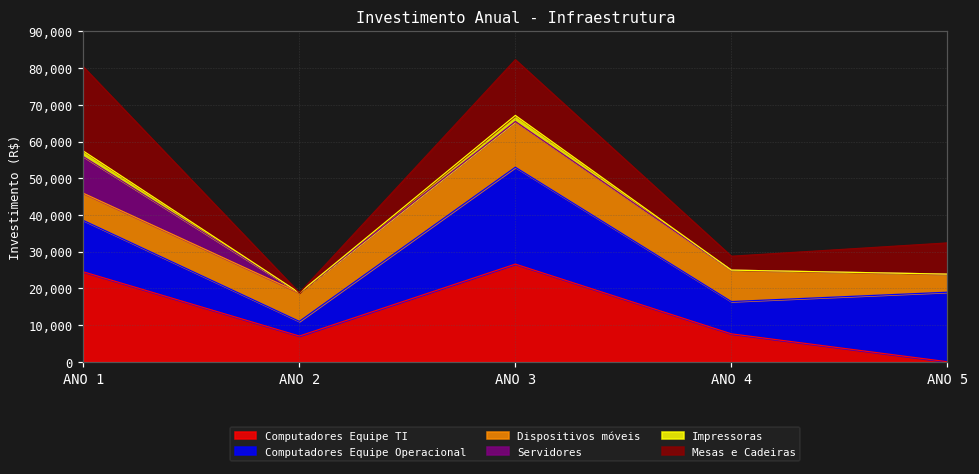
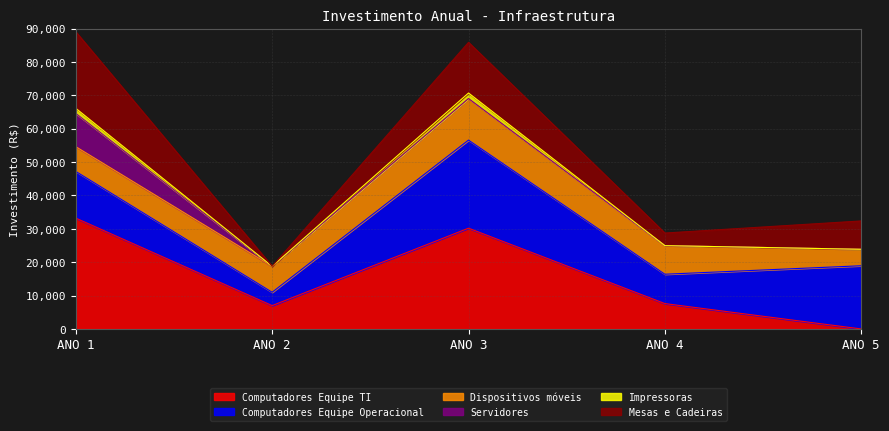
  {
    "Computadores Equipe TI": {
-     "ANO 1": "25,000",
+     "ANO 1": "33,000",
      "ANO 2": "7,000",
-     "ANO 3": "27,000",
+     "ANO 3": "30,000",
      "ANO 4": "8,000",
      "ANO 5": "0"
    },
    "Computadores Equipe Operacional": {
      "ANO 1": "14,000",
      "ANO 2": "4,000",
      "ANO 3": "26,000",
      "ANO 4": "9,000",
      "ANO 5": "19,000"
    },
    "Dispositivos móveis": {
      "ANO 1": "7,000"
    },
    "Servidores": {
      "ANO 1": "10,000"
    },
    "Impressoras": {
      "ANO 1": "2,000",
      "ANO 3": "2,000"
    },
    "Mesas e Cadeiras": {
      "ANO 1": "23,000",
      "ANO 3": "15,000",
      "ANO 4": "4,000",
      "ANO 5": "9,000"
    }
  }
